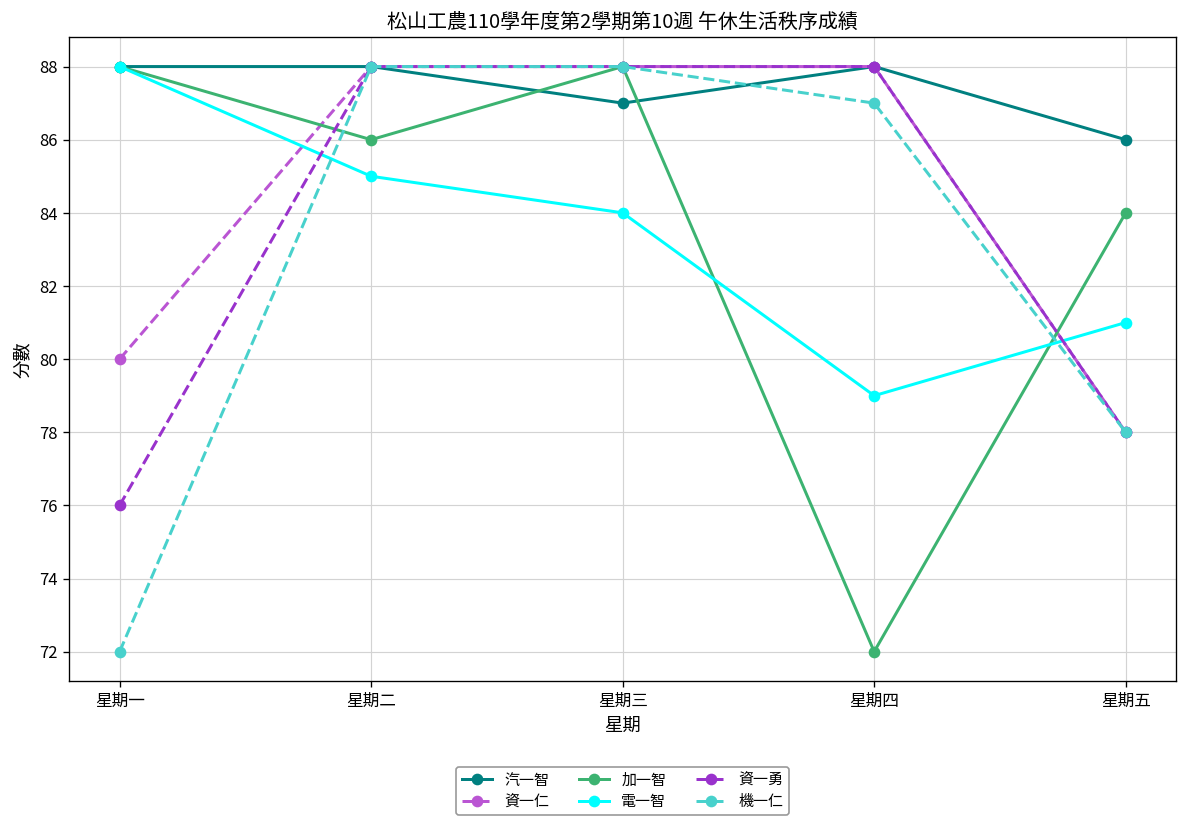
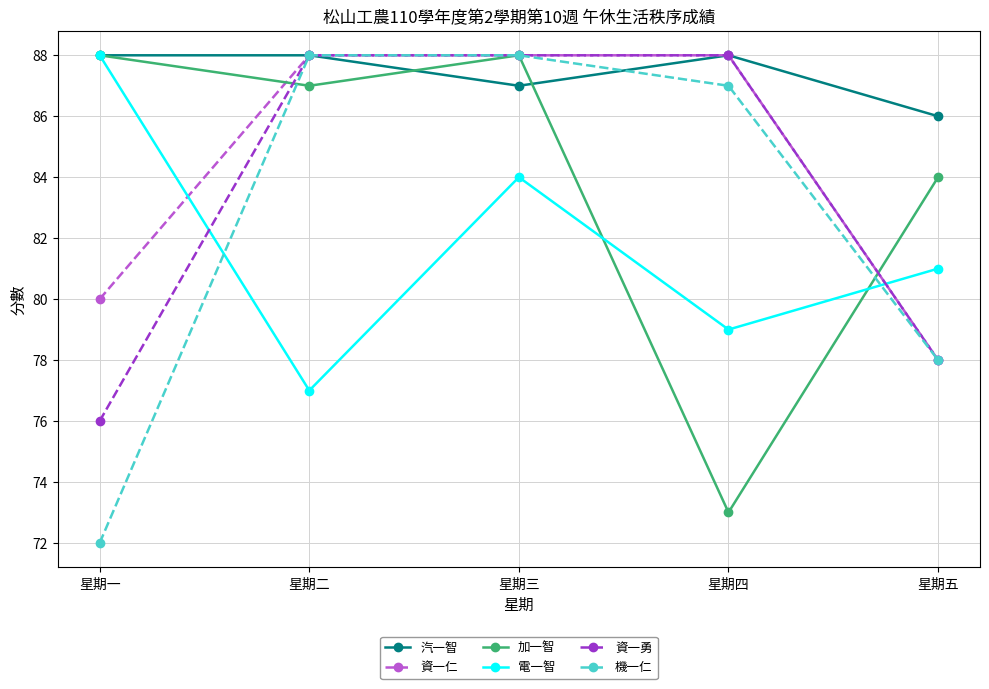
  {
    "汽一智": {
      "星期三": 87,
      "星期五": 86
    },
    "加一智": {
-     "星期二": 86,
-     "星期四": 72,
+     "星期二": 87,
+     "星期四": 73,
      "星期五": 84
    },
    "電一智": {
-     "星期二": 85,
+     "星期二": 77,
      "星期三": 84,
      "星期四": 79,
      "星期五": 81
    },
    "機一仁": {
      "星期一": 72,
      "星期四": 87
    }
  }
